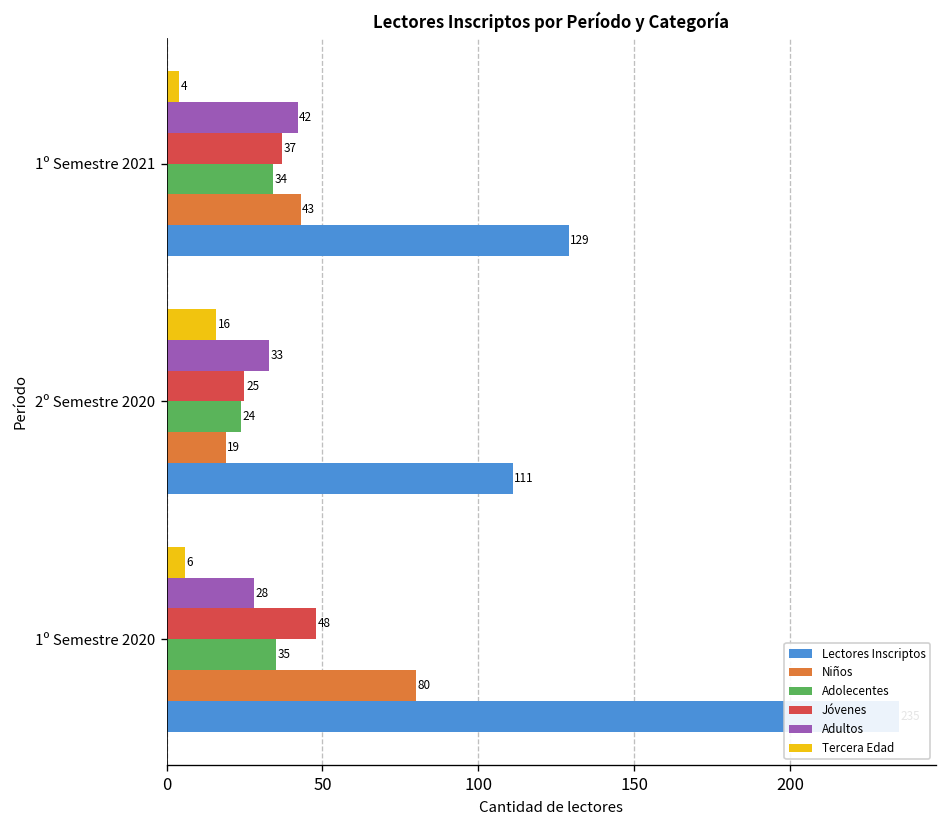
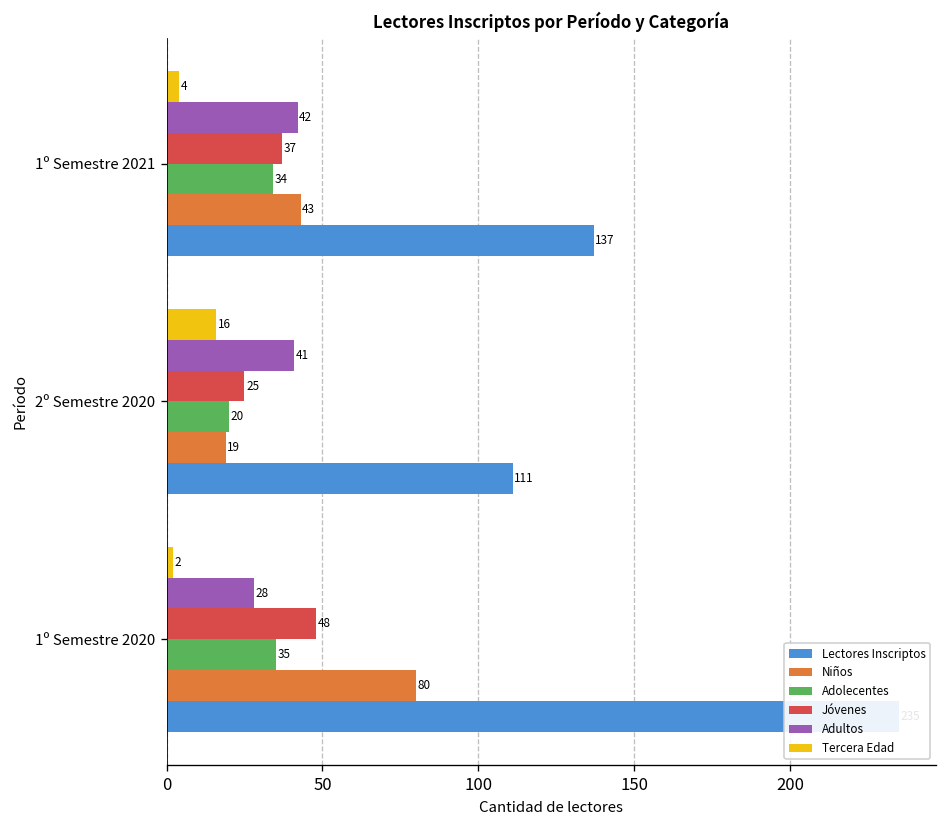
  {
    "Lectores Inscriptos": {
-     "1º Semestre 2021": 129,
+     "1º Semestre 2021": 137,
      "2º Semestre 2020": 111
    },
    "Adolecentes": {
      "1º Semestre 2021": 34,
-     "2º Semestre 2020": 24,
+     "2º Semestre 2020": 20,
      "1º Semestre 2020": 35
    },
    "Adultos": {
      "1º Semestre 2021": 42,
-     "2º Semestre 2020": 33,
+     "2º Semestre 2020": 41,
      "1º Semestre 2020": 28
    },
    "Tercera Edad": {
      "1º Semestre 2021": 4,
      "2º Semestre 2020": 16,
-     "1º Semestre 2020": 6
+     "1º Semestre 2020": 2
    }
  }
